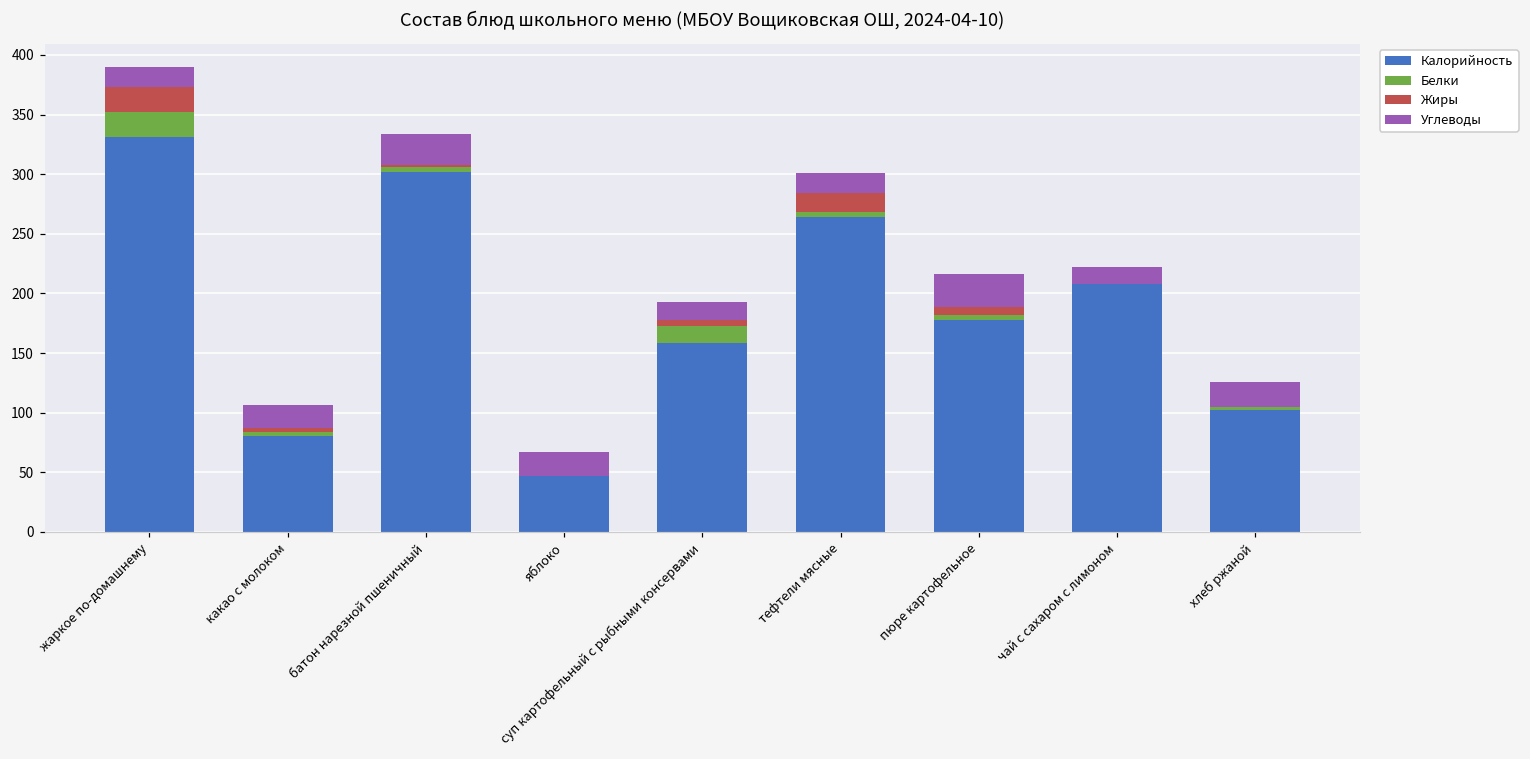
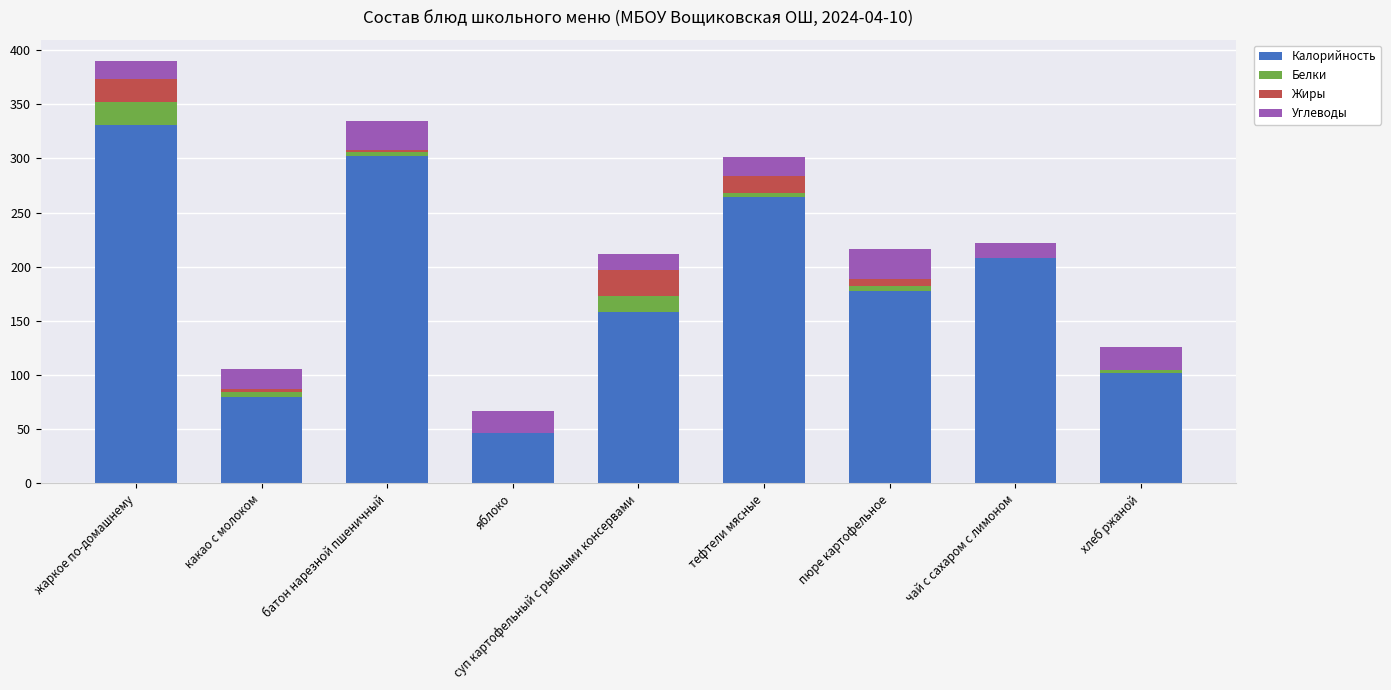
  {
    "Калорийность": {
      "жаркое по-домашнему": 331,
      "какао с молоком": 80,
      "батон нарезной пшеничный": 302,
      "яблоко": 47,
      "суп картофельный с рыбными консервами": 158,
      "тефтели мясные": 264,
      "пюре картофельное": 178,
      "чай с сахаром с лимоном": 208,
      "хлеб ржаной": 102
    },
    "Белки": {
      "жаркое по-домашнему": 21,
      "какао с молоком": 4,
      "батон нарезной пшеничный": 4,
      "яблоко": 0,
      "суп картофельный с рыбными консервами": 15,
      "тефтели мясные": 4,
      "пюре картофельное": 4,
      "чай с сахаром с лимоном": 0,
      "хлеб ржаной": 3
    },
    "Жиры": {
      "жаркое по-домашнему": 21,
      "какао с молоком": 3,
      "яблоко": 0,
-     "суп картофельный с рыбными консервами": 5,
+     "суп картофельный с рыбными консервами": 24,
      "тефтели мясные": 16,
      "пюре картофельное": 7,
      "чай с сахаром с лимоном": 0,
      "хлеб ржаной": 0
    },
    "Углеводы": {
      "жаркое по-домашнему": 17,
      "какао с молоком": 19,
      "батон нарезной пшеничный": 26,
      "яблоко": 20,
      "суп картофельный с рыбными консервами": 15,
      "тефтели мясные": 17,
      "пюре картофельное": 27,
      "чай с сахаром с лимоном": 14,
      "хлеб ржаной": 21
    }
  }
